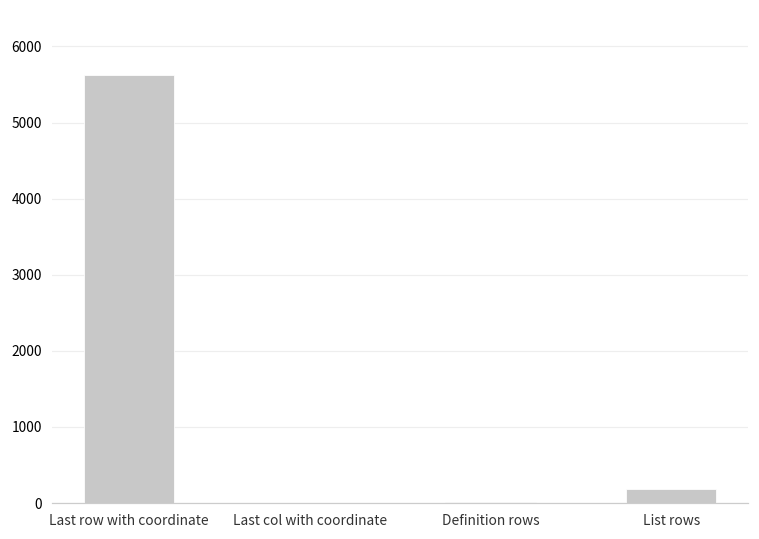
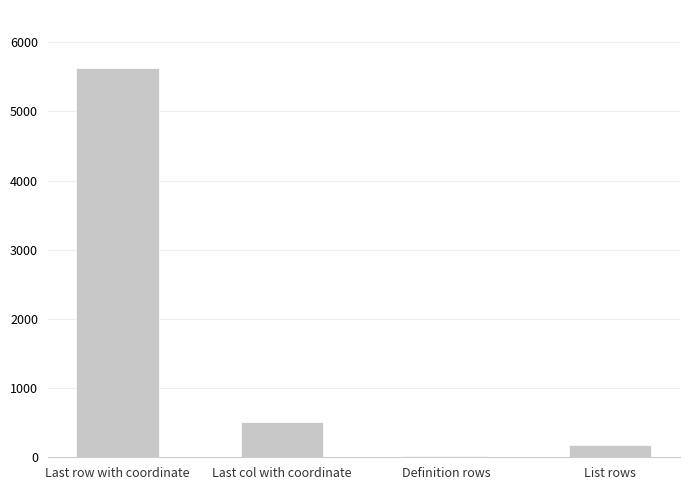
  {
    "Last row with coordinate": 5600,
-   "Last col with coordinate": 0,
+   "Last col with coordinate": 500,
    "List rows": 200
  }
